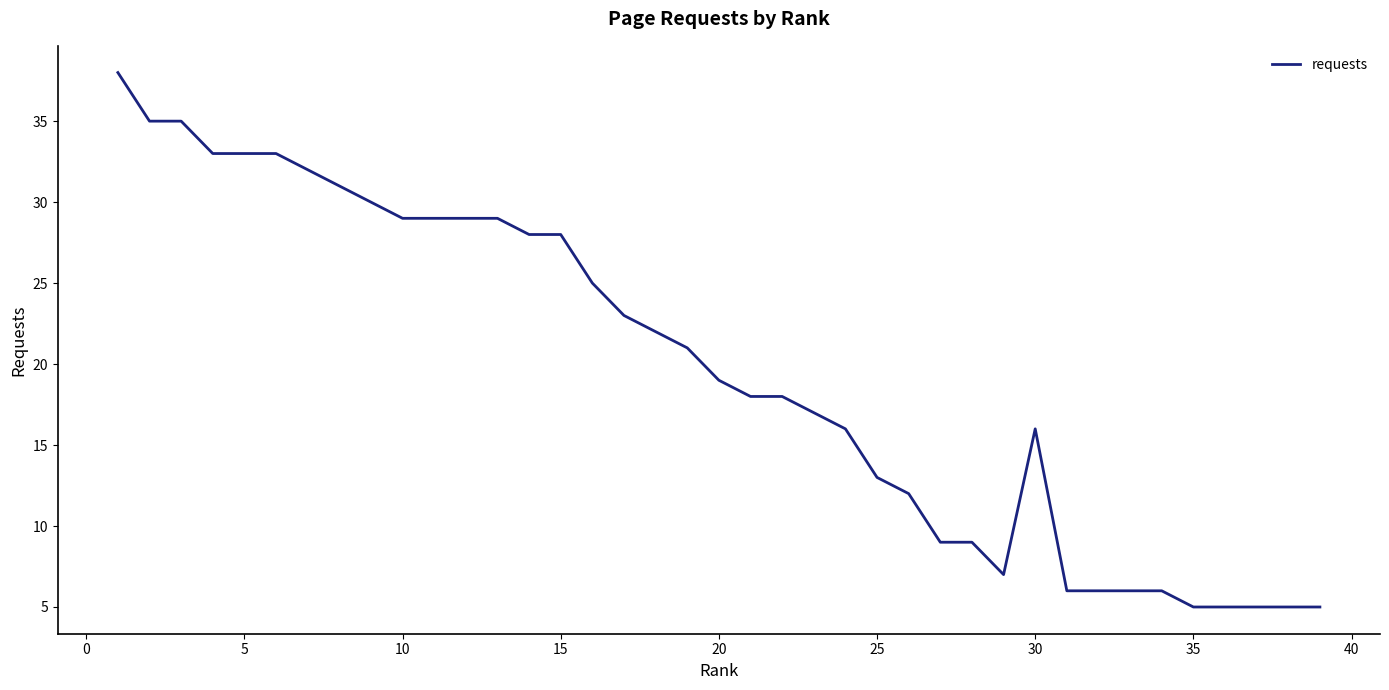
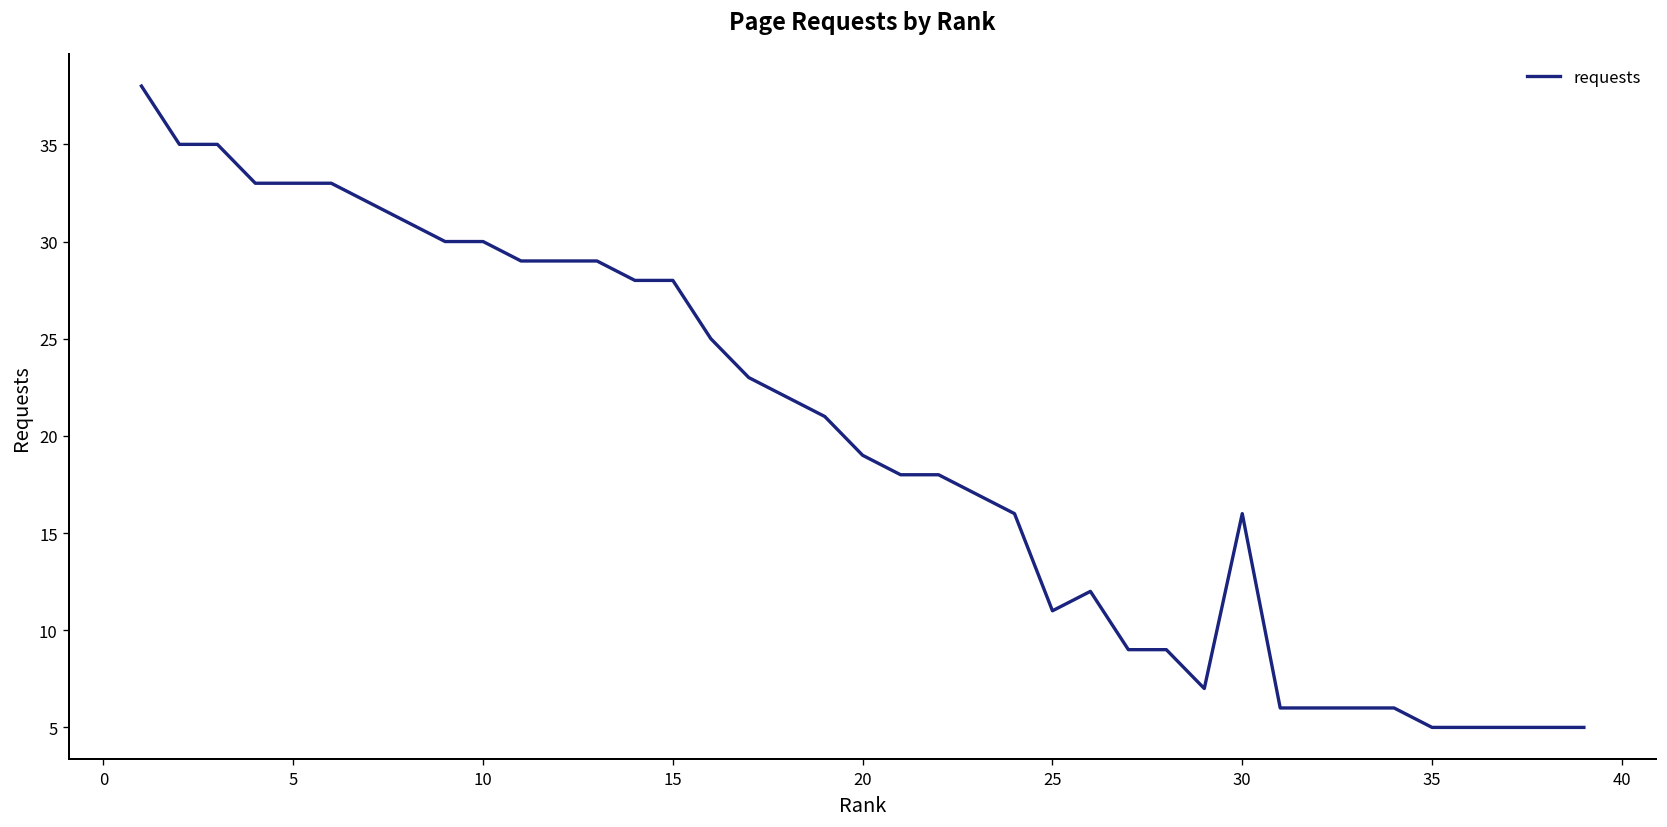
  {
    "5": 33,
-   "10": 29,
+   "10": 30,
    "15": 28,
    "20": 19,
-   "25": 13,
+   "25": 11,
    "30": 16,
    "35": 5
  }
